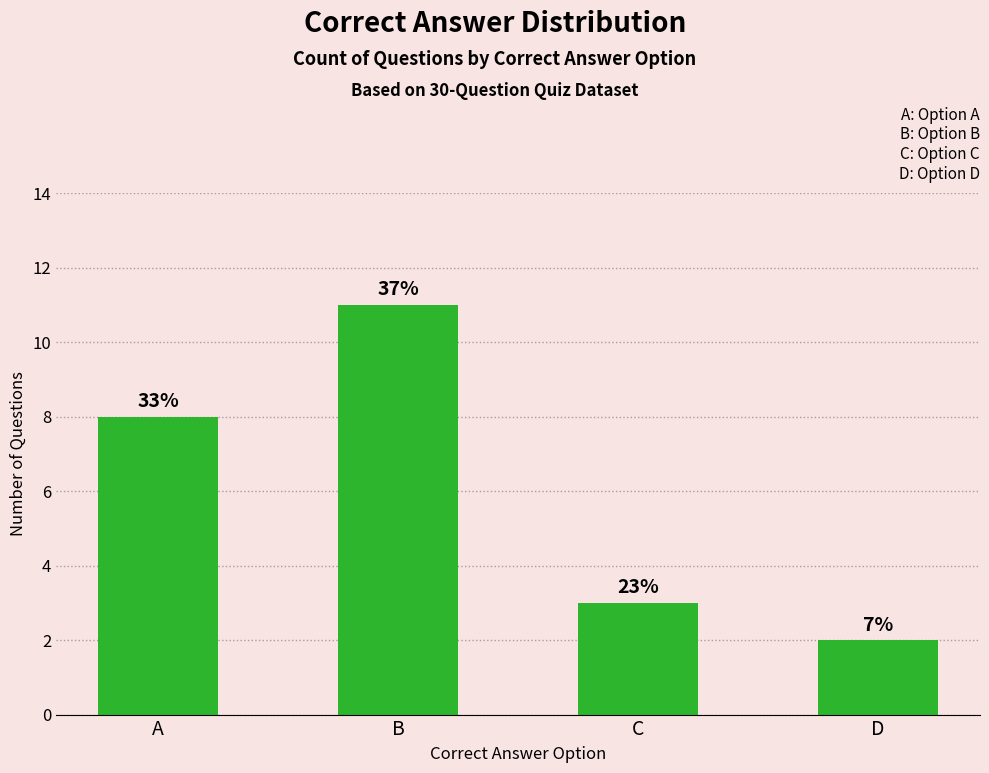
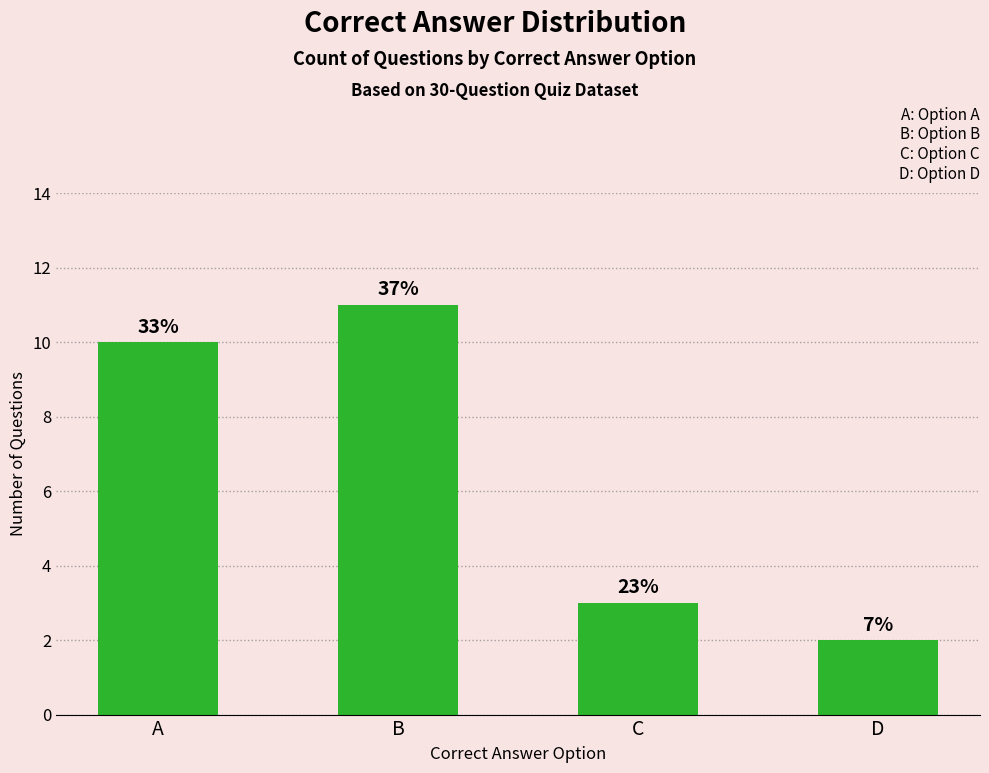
  {
-   "A": 8
+   "A": 10
  }
